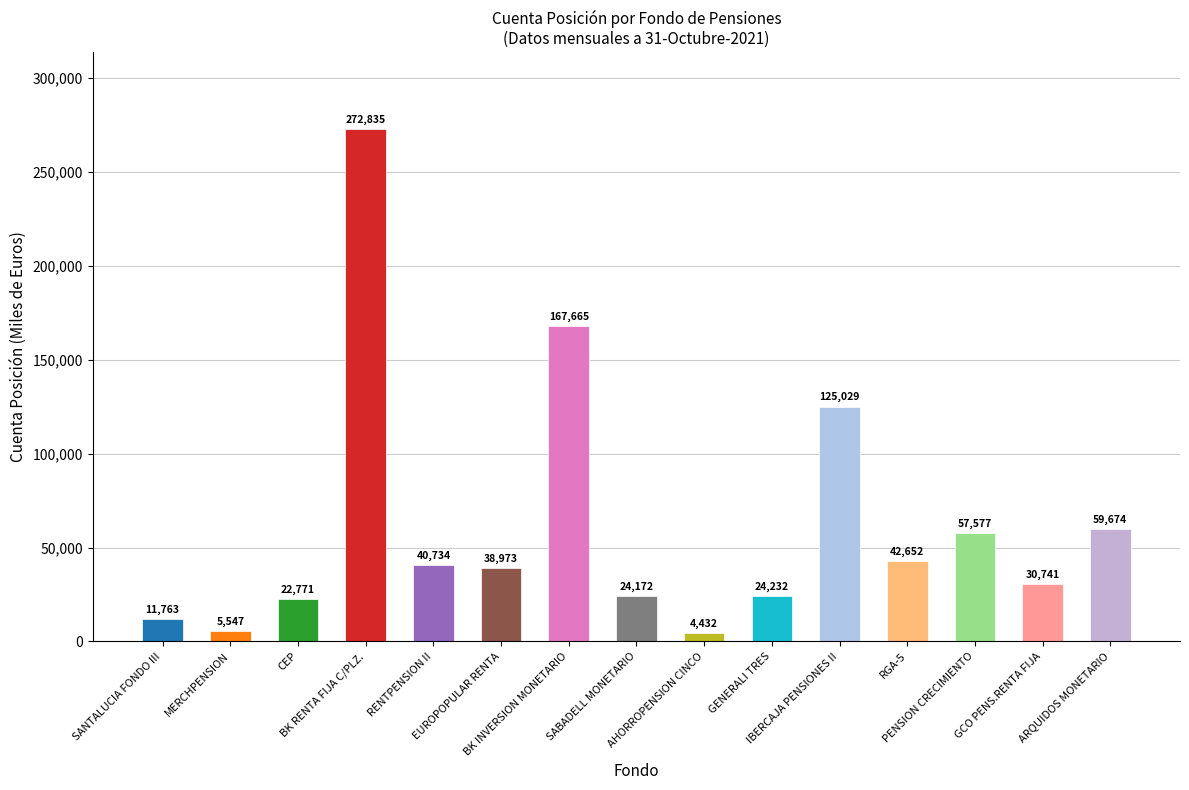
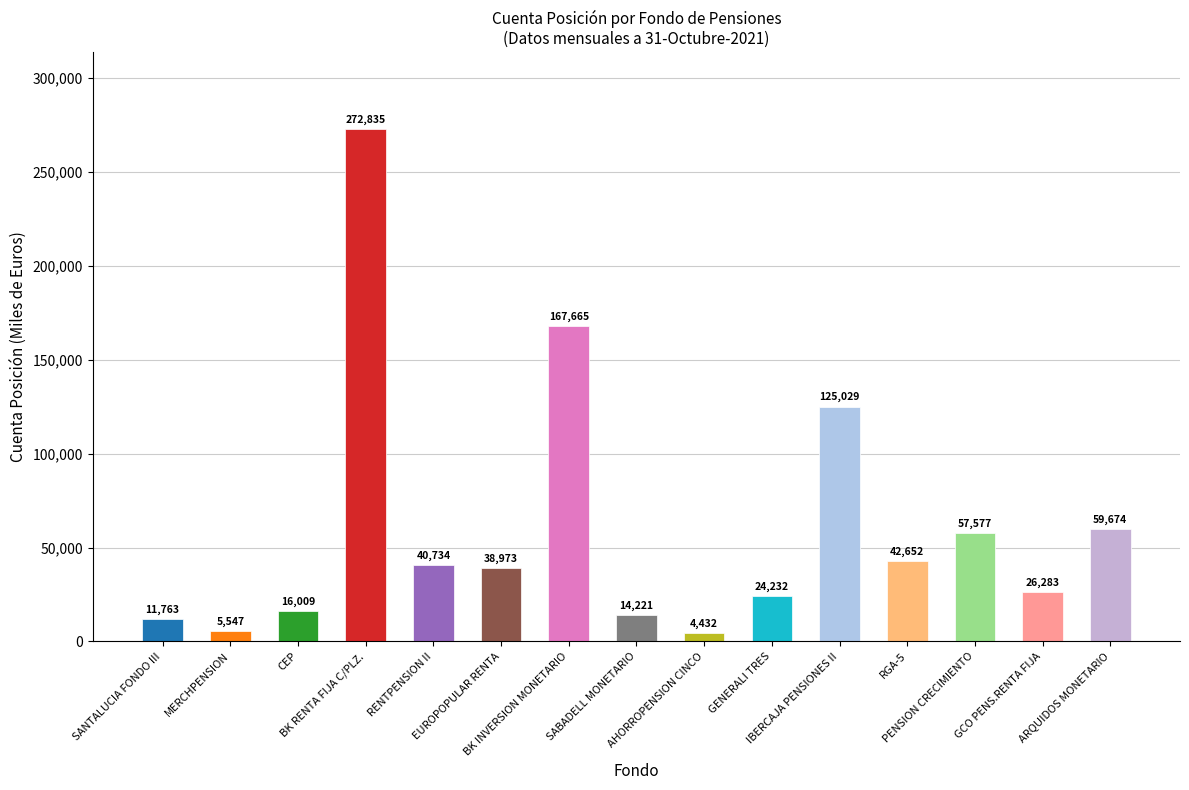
  {
    "SANTALUCIA FONDO III": "11,763",
    "MERCHPENSION": "5,547",
-   "CEP": "22,771",
+   "CEP": "16,009",
    "BK RENTA FIJA C/PLZ.": "272,835",
    "RENTPENSION II": "40,734",
    "EUROPOPULAR RENTA": "38,973",
    "BK INVERSION MONETARIO": "167,665",
-   "SABADELL MONETARIO": "24,172",
+   "SABADELL MONETARIO": "14,221",
    "AHORROPENSION CINCO": "4,432",
    "GENERALI TRES": "24,232",
    "IBERCAJA PENSIONES II": "125,029",
    "RGA-5": "42,652",
    "PENSION CRECIMIENTO": "57,577",
-   "GCO PENS.RENTA FIJA": "30,741",
+   "GCO PENS.RENTA FIJA": "26,283",
    "ARQUIDOS MONETARIO": "59,674"
  }
